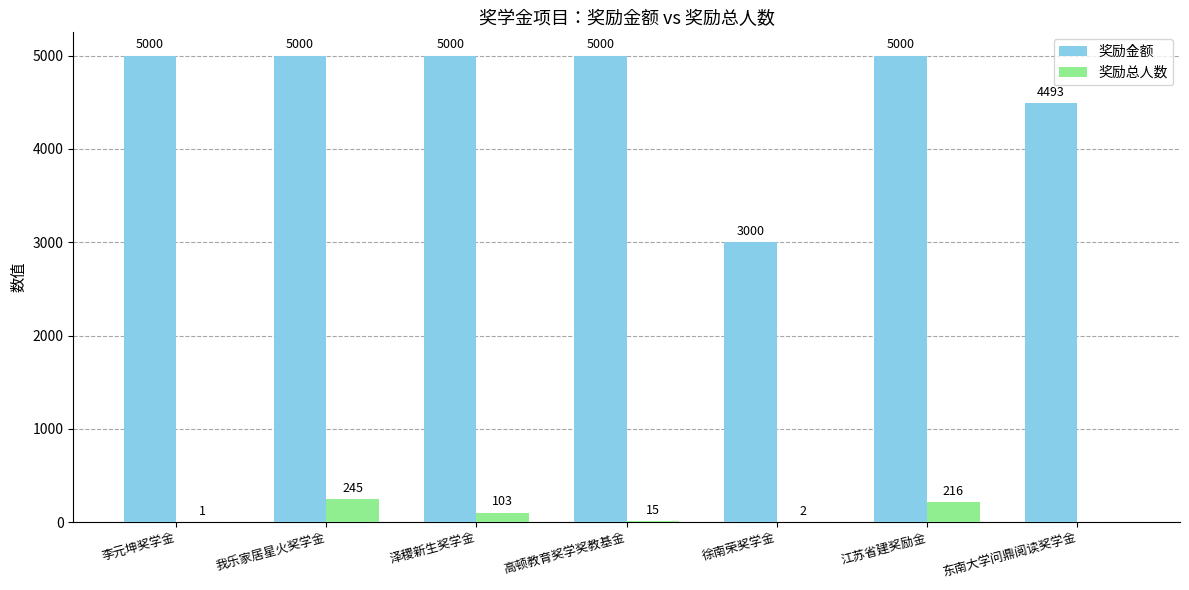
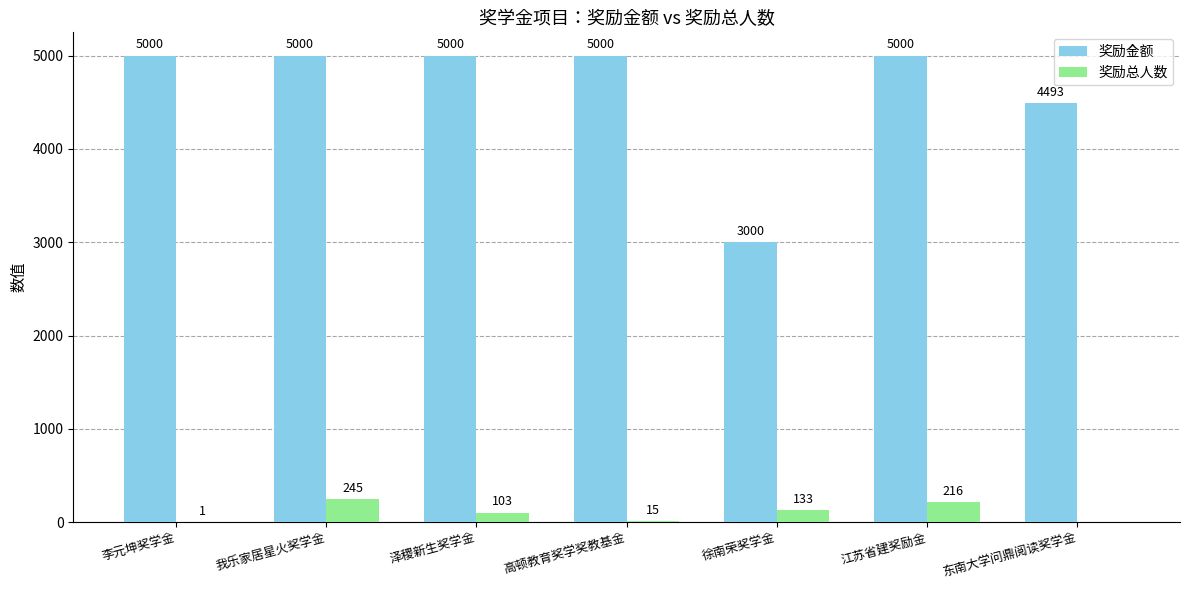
  {
    "奖励金额": {
      "李元坤奖学金": 5000,
      "我乐家居星火奖学金": 5000,
      "泽稷新生奖学金": 5000,
      "高顿教育奖学奖教基金": 5000,
      "徐南荣奖学金": 3000,
      "江苏省建奖励金": 5000,
      "东南大学问鼎阅读奖学金": 4493
    },
    "奖励总人数": {
      "李元坤奖学金": 1,
      "我乐家居星火奖学金": 245,
      "泽稷新生奖学金": 103,
      "高顿教育奖学奖教基金": 15,
-     "徐南荣奖学金": 2,
+     "徐南荣奖学金": 133,
      "江苏省建奖励金": 216
    }
  }
